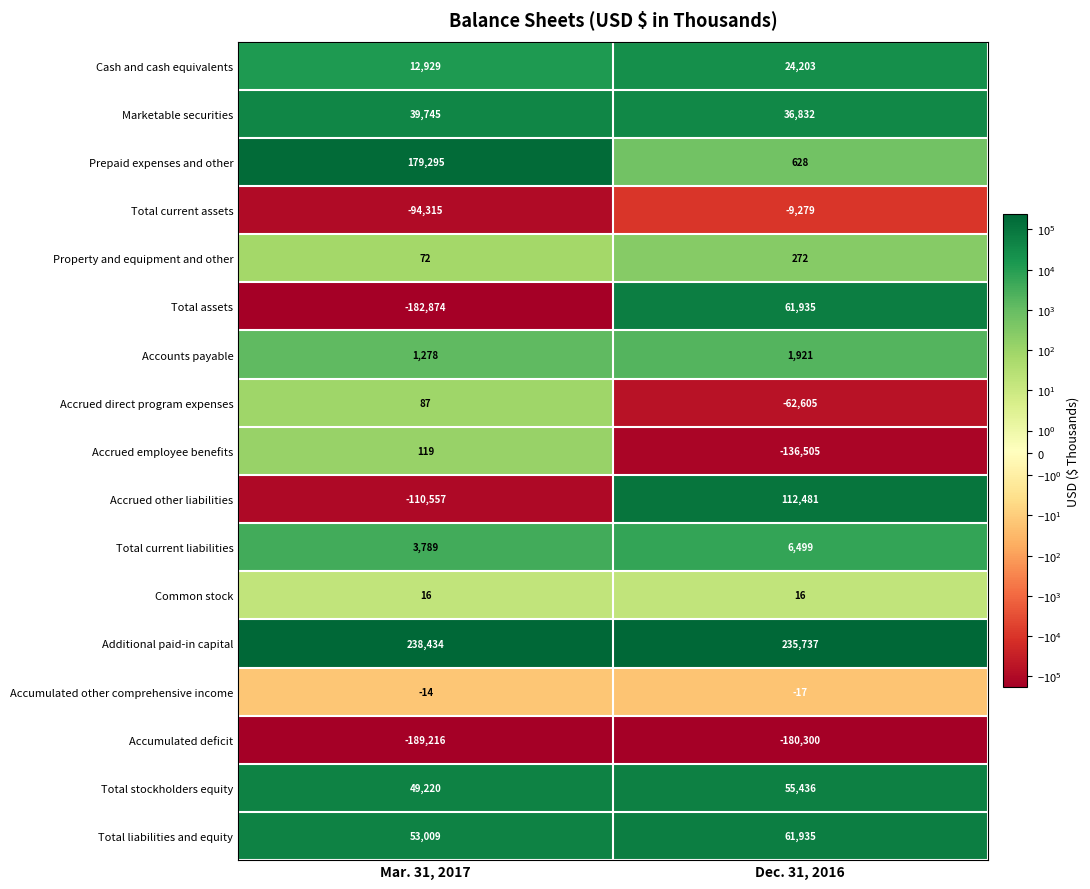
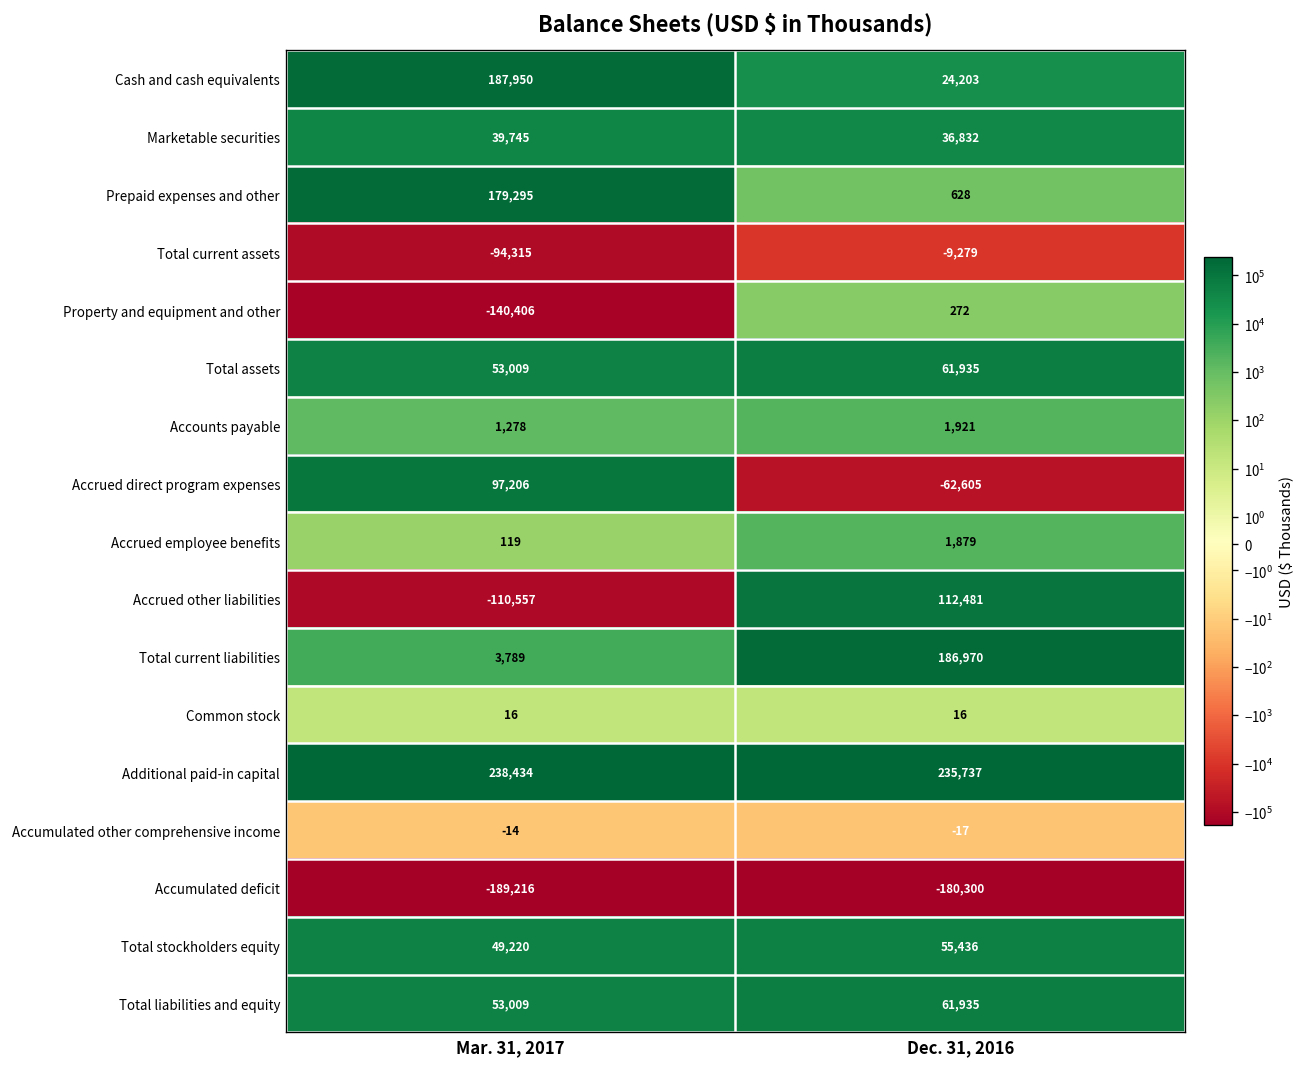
  {
    "Cash and cash equivalents": {
-     "Mar. 31, 2017": "12,929",
+     "Mar. 31, 2017": "187,950",
      "Dec. 31, 2016": "24,203"
    },
    "Marketable securities": {
      "Mar. 31, 2017": "39,745",
      "Dec. 31, 2016": "36,832"
    },
    "Prepaid expenses and other": {
      "Mar. 31, 2017": "179,295",
      "Dec. 31, 2016": "628"
    },
    "Total current assets": {
      "Mar. 31, 2017": "-94,315",
      "Dec. 31, 2016": "-9,279"
    },
    "Property and equipment and other": {
-     "Mar. 31, 2017": "72",
+     "Mar. 31, 2017": "-140,406",
      "Dec. 31, 2016": "272"
    },
    "Total assets": {
-     "Mar. 31, 2017": "-182,874",
+     "Mar. 31, 2017": "53,009",
      "Dec. 31, 2016": "61,935"
    },
    "Accounts payable": {
      "Mar. 31, 2017": "1,278",
      "Dec. 31, 2016": "1,921"
    },
    "Accrued direct program expenses": {
-     "Mar. 31, 2017": "87",
+     "Mar. 31, 2017": "97,206",
      "Dec. 31, 2016": "-62,605"
    },
    "Accrued employee benefits": {
      "Mar. 31, 2017": "119",
-     "Dec. 31, 2016": "-136,505"
+     "Dec. 31, 2016": "1,879"
    },
    "Accrued other liabilities": {
      "Mar. 31, 2017": "-110,557",
      "Dec. 31, 2016": "112,481"
    },
    "Total current liabilities": {
      "Mar. 31, 2017": "3,789",
-     "Dec. 31, 2016": "6,499"
+     "Dec. 31, 2016": "186,970"
    },
    "Common stock": {
      "Mar. 31, 2017": "16",
      "Dec. 31, 2016": "16"
    },
    "Additional paid-in capital": {
      "Mar. 31, 2017": "238,434",
      "Dec. 31, 2016": "235,737"
    },
    "Accumulated other comprehensive income": {
      "Mar. 31, 2017": "-14",
      "Dec. 31, 2016": "-17"
    },
    "Accumulated deficit": {
      "Mar. 31, 2017": "-189,216",
      "Dec. 31, 2016": "-180,300"
    },
    "Total stockholders equity": {
      "Mar. 31, 2017": "49,220",
      "Dec. 31, 2016": "55,436"
    },
    "Total liabilities and equity": {
      "Mar. 31, 2017": "53,009",
      "Dec. 31, 2016": "61,935"
    }
  }
